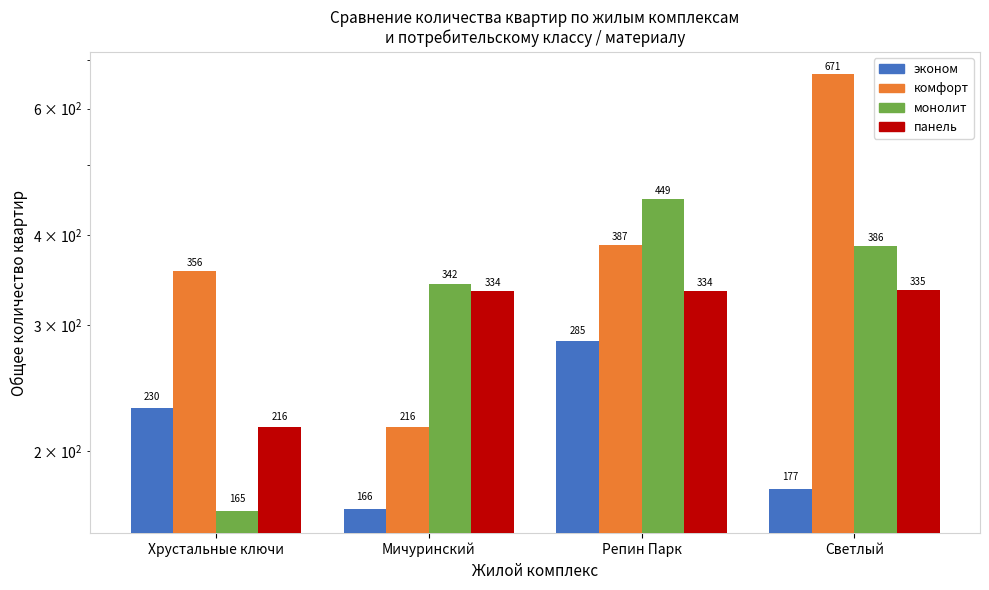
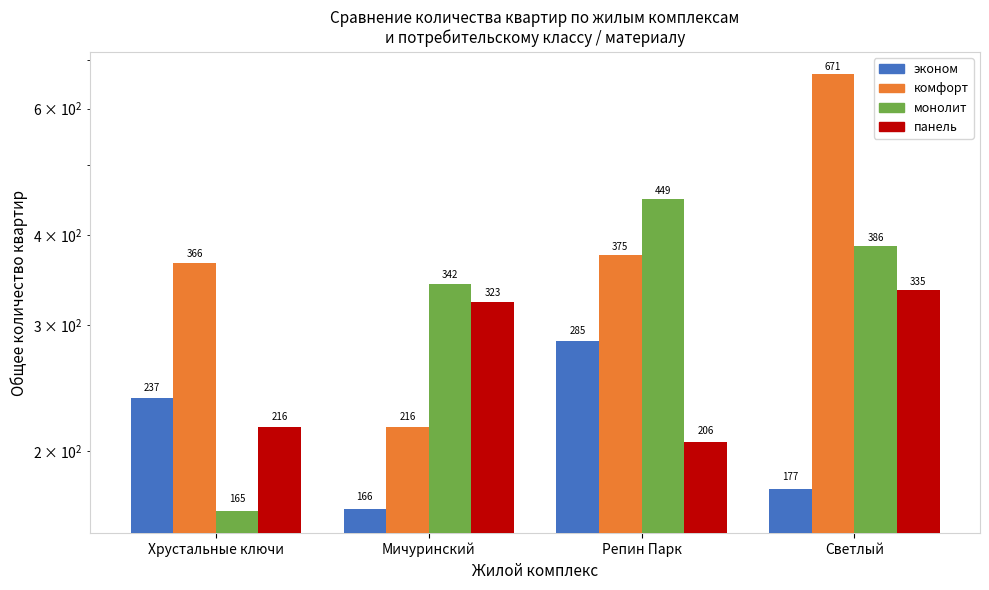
  {
    "эконом": {
-     "Хрустальные ключи": 230,
+     "Хрустальные ключи": 237,
      "Мичуринский": 166,
      "Репин Парк": 285,
      "Светлый": 177
    },
    "комфорт": {
-     "Хрустальные ключи": 356,
+     "Хрустальные ключи": 366,
      "Мичуринский": 216,
-     "Репин Парк": 387,
+     "Репин Парк": 375,
      "Светлый": 671
    },
    "монолит": {
      "Хрустальные ключи": 165,
      "Мичуринский": 342,
      "Репин Парк": 449,
      "Светлый": 386
    },
    "панель": {
      "Хрустальные ключи": 216,
-     "Мичуринский": 334,
-     "Репин Парк": 334,
+     "Мичуринский": 323,
+     "Репин Парк": 206,
      "Светлый": 335
    }
  }
